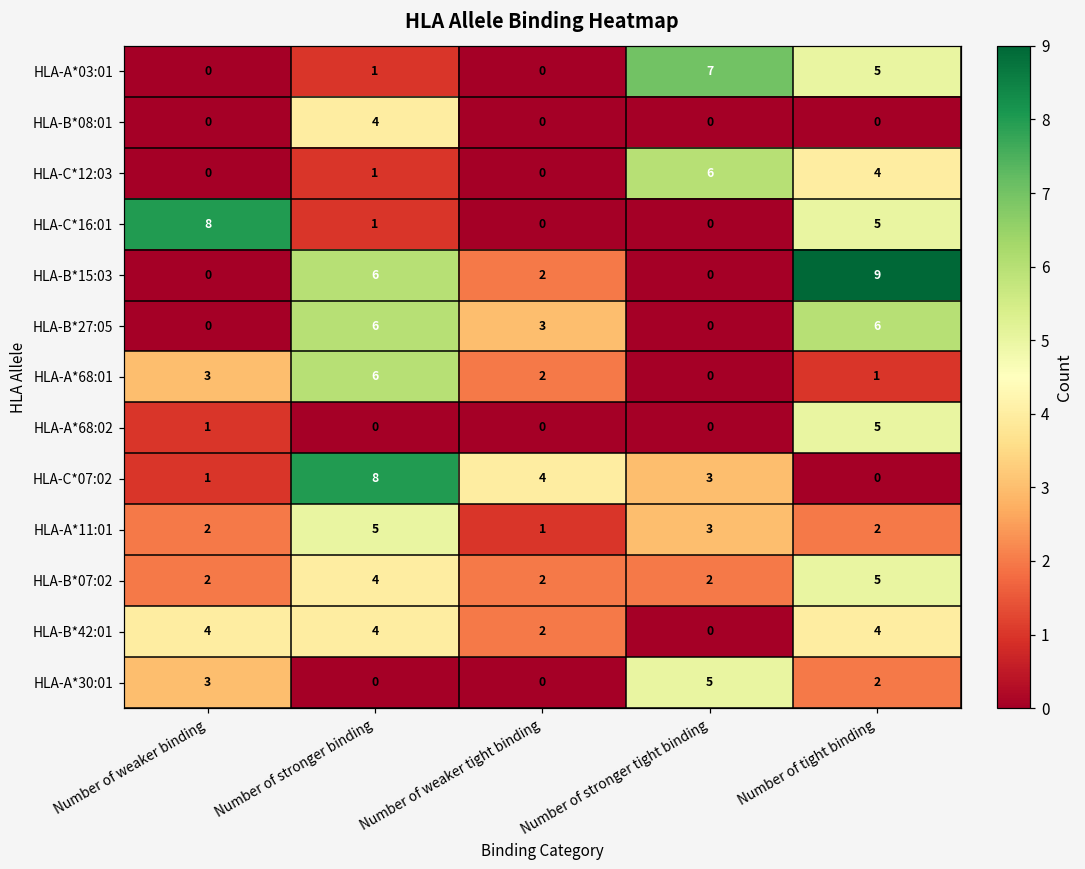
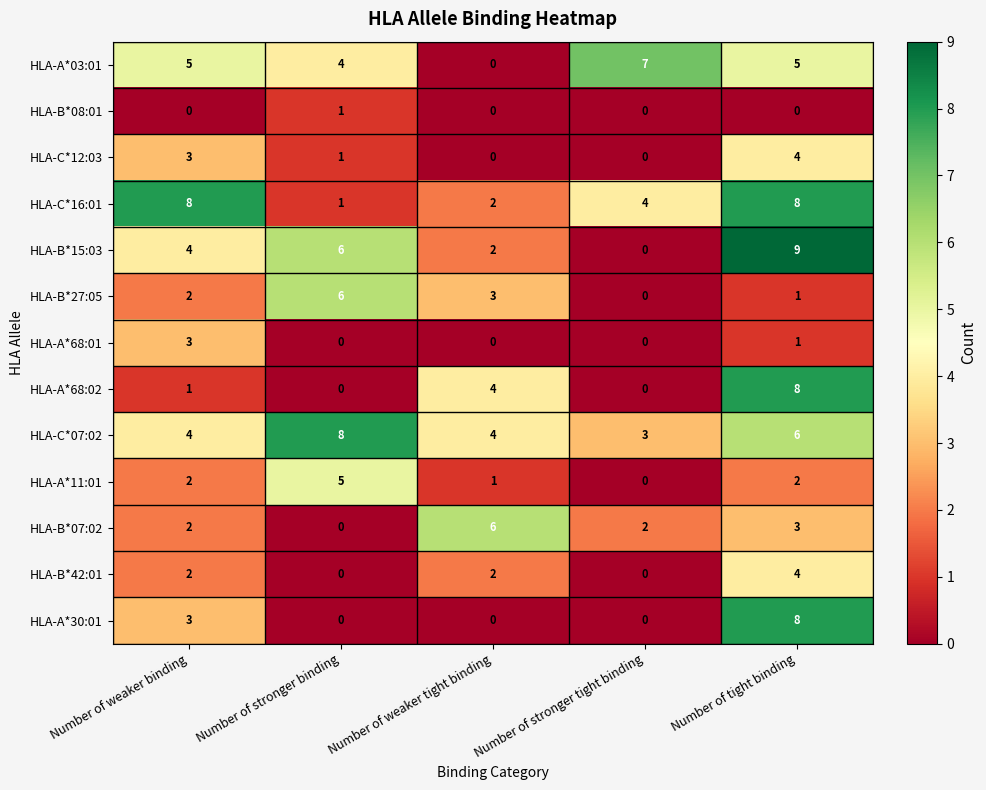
  {
    "HLA-A*03:01": {
-     "Number of weaker binding": 0,
-     "Number of stronger binding": 1,
+     "Number of weaker binding": 5,
+     "Number of stronger binding": 4,
      "Number of weaker tight binding": 0,
      "Number of stronger tight binding": 7,
      "Number of tight binding": 5
    },
    "HLA-B*08:01": {
      "Number of weaker binding": 0,
-     "Number of stronger binding": 4,
+     "Number of stronger binding": 1,
      "Number of weaker tight binding": 0,
      "Number of stronger tight binding": 0,
      "Number of tight binding": 0
    },
    "HLA-C*12:03": {
-     "Number of weaker binding": 0,
+     "Number of weaker binding": 3,
      "Number of stronger binding": 1,
      "Number of weaker tight binding": 0,
-     "Number of stronger tight binding": 6,
+     "Number of stronger tight binding": 0,
      "Number of tight binding": 4
    },
    "HLA-C*16:01": {
      "Number of weaker binding": 8,
      "Number of stronger binding": 1,
-     "Number of weaker tight binding": 0,
-     "Number of stronger tight binding": 0,
-     "Number of tight binding": 5
+     "Number of weaker tight binding": 2,
+     "Number of stronger tight binding": 4,
+     "Number of tight binding": 8
    },
    "HLA-B*15:03": {
-     "Number of weaker binding": 0,
+     "Number of weaker binding": 4,
      "Number of stronger binding": 6,
      "Number of weaker tight binding": 2,
      "Number of stronger tight binding": 0,
      "Number of tight binding": 9
    },
    "HLA-B*27:05": {
-     "Number of weaker binding": 0,
+     "Number of weaker binding": 2,
      "Number of stronger binding": 6,
      "Number of weaker tight binding": 3,
      "Number of stronger tight binding": 0,
-     "Number of tight binding": 6
+     "Number of tight binding": 1
    },
    "HLA-A*68:01": {
      "Number of weaker binding": 3,
-     "Number of stronger binding": 6,
-     "Number of weaker tight binding": 2,
+     "Number of stronger binding": 0,
+     "Number of weaker tight binding": 0,
      "Number of stronger tight binding": 0,
      "Number of tight binding": 1
    },
    "HLA-A*68:02": {
      "Number of weaker binding": 1,
      "Number of stronger binding": 0,
-     "Number of weaker tight binding": 0,
+     "Number of weaker tight binding": 4,
      "Number of stronger tight binding": 0,
-     "Number of tight binding": 5
+     "Number of tight binding": 8
    },
    "HLA-C*07:02": {
-     "Number of weaker binding": 1,
+     "Number of weaker binding": 4,
      "Number of stronger binding": 8,
      "Number of weaker tight binding": 4,
      "Number of stronger tight binding": 3,
-     "Number of tight binding": 0
+     "Number of tight binding": 6
    },
    "HLA-A*11:01": {
      "Number of weaker binding": 2,
      "Number of stronger binding": 5,
      "Number of weaker tight binding": 1,
-     "Number of stronger tight binding": 3,
+     "Number of stronger tight binding": 0,
      "Number of tight binding": 2
    },
    "HLA-B*07:02": {
      "Number of weaker binding": 2,
-     "Number of stronger binding": 4,
-     "Number of weaker tight binding": 2,
+     "Number of stronger binding": 0,
+     "Number of weaker tight binding": 6,
      "Number of stronger tight binding": 2,
-     "Number of tight binding": 5
+     "Number of tight binding": 3
    },
    "HLA-B*42:01": {
-     "Number of weaker binding": 4,
-     "Number of stronger binding": 4,
+     "Number of weaker binding": 2,
+     "Number of stronger binding": 0,
      "Number of weaker tight binding": 2,
      "Number of stronger tight binding": 0,
      "Number of tight binding": 4
    },
    "HLA-A*30:01": {
      "Number of weaker binding": 3,
      "Number of stronger binding": 0,
      "Number of weaker tight binding": 0,
-     "Number of stronger tight binding": 5,
-     "Number of tight binding": 2
+     "Number of stronger tight binding": 0,
+     "Number of tight binding": 8
    }
  }
